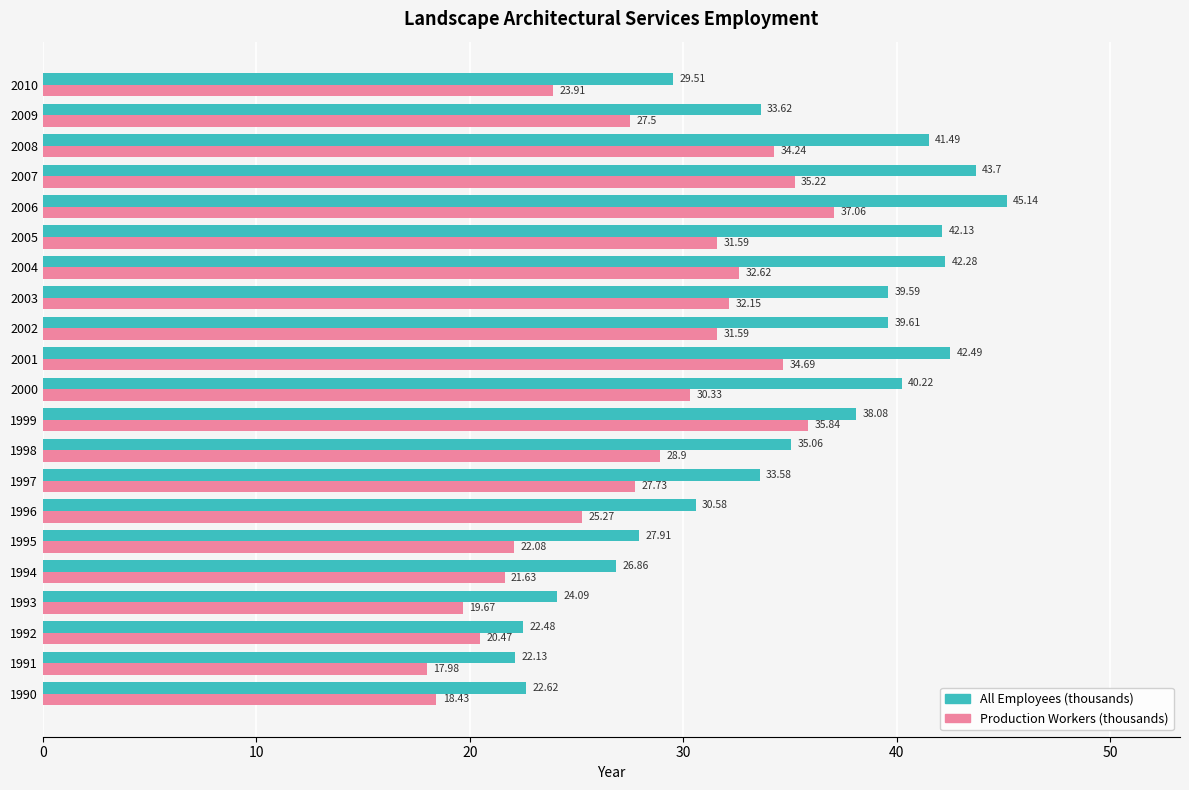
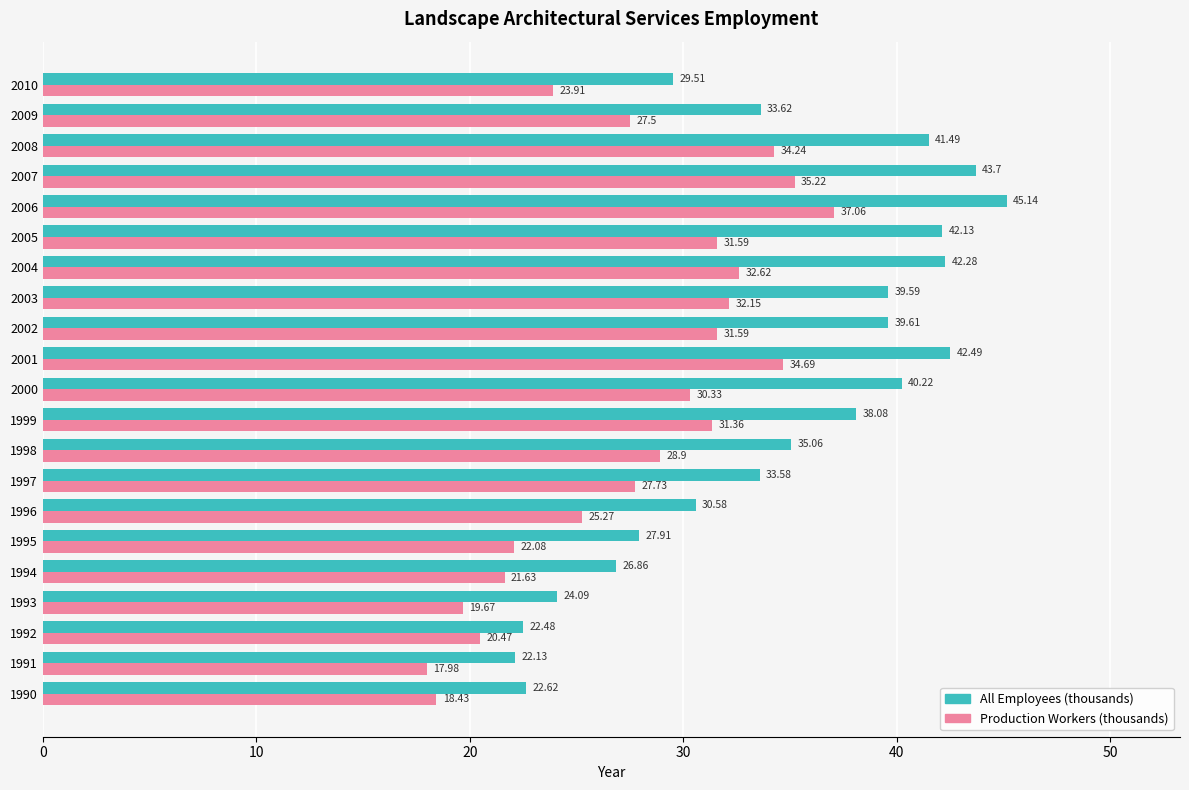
  {
    "All Employees (thousands)": {
      "2010": 29.51,
      "2009": 33.62,
      "2008": 41.49,
      "2007": 43.7,
      "2006": 45.14,
      "2005": 42.13,
      "2004": 42.28,
      "2003": 39.59,
      "2002": 39.61,
      "2001": 42.49,
      "2000": 40.22,
      "1999": 38.08,
      "1998": 35.06,
      "1997": 33.58,
      "1996": 30.58,
      "1995": 27.91,
      "1994": 26.86,
      "1993": 24.09,
      "1992": 22.48,
      "1991": 22.13,
      "1990": 22.62
    },
    "Production Workers (thousands)": {
      "2010": 23.91,
      "2009": 27.5,
      "2008": 34.24,
      "2007": 35.22,
      "2006": 37.06,
      "2005": 31.59,
      "2004": 32.62,
      "2003": 32.15,
      "2002": 31.59,
      "2001": 34.69,
      "2000": 30.33,
-     "1999": 35.84,
+     "1999": 31.36,
      "1998": 28.9,
      "1997": 27.73,
      "1996": 25.27,
      "1995": 22.08,
      "1994": 21.63,
      "1993": 19.67,
      "1992": 20.47,
      "1991": 17.98,
      "1990": 18.43
    }
  }
